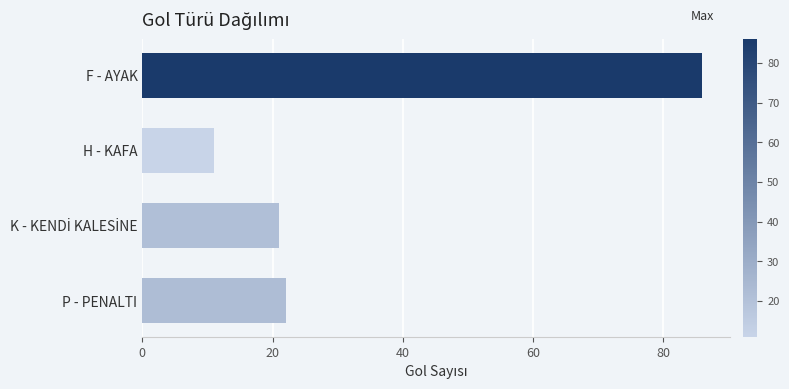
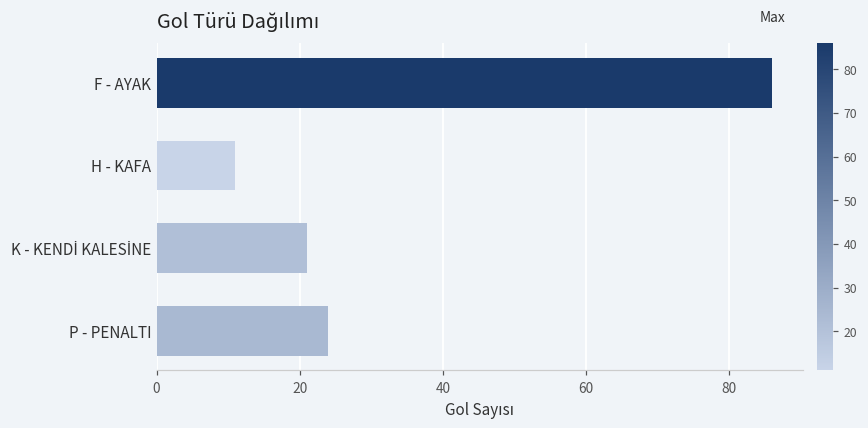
  {
    "F - AYAK": 86,
    "H - KAFA": 11,
    "K - KENDİ KALESİNE": 21,
-   "P - PENALTI": 22
+   "P - PENALTI": 24
  }
